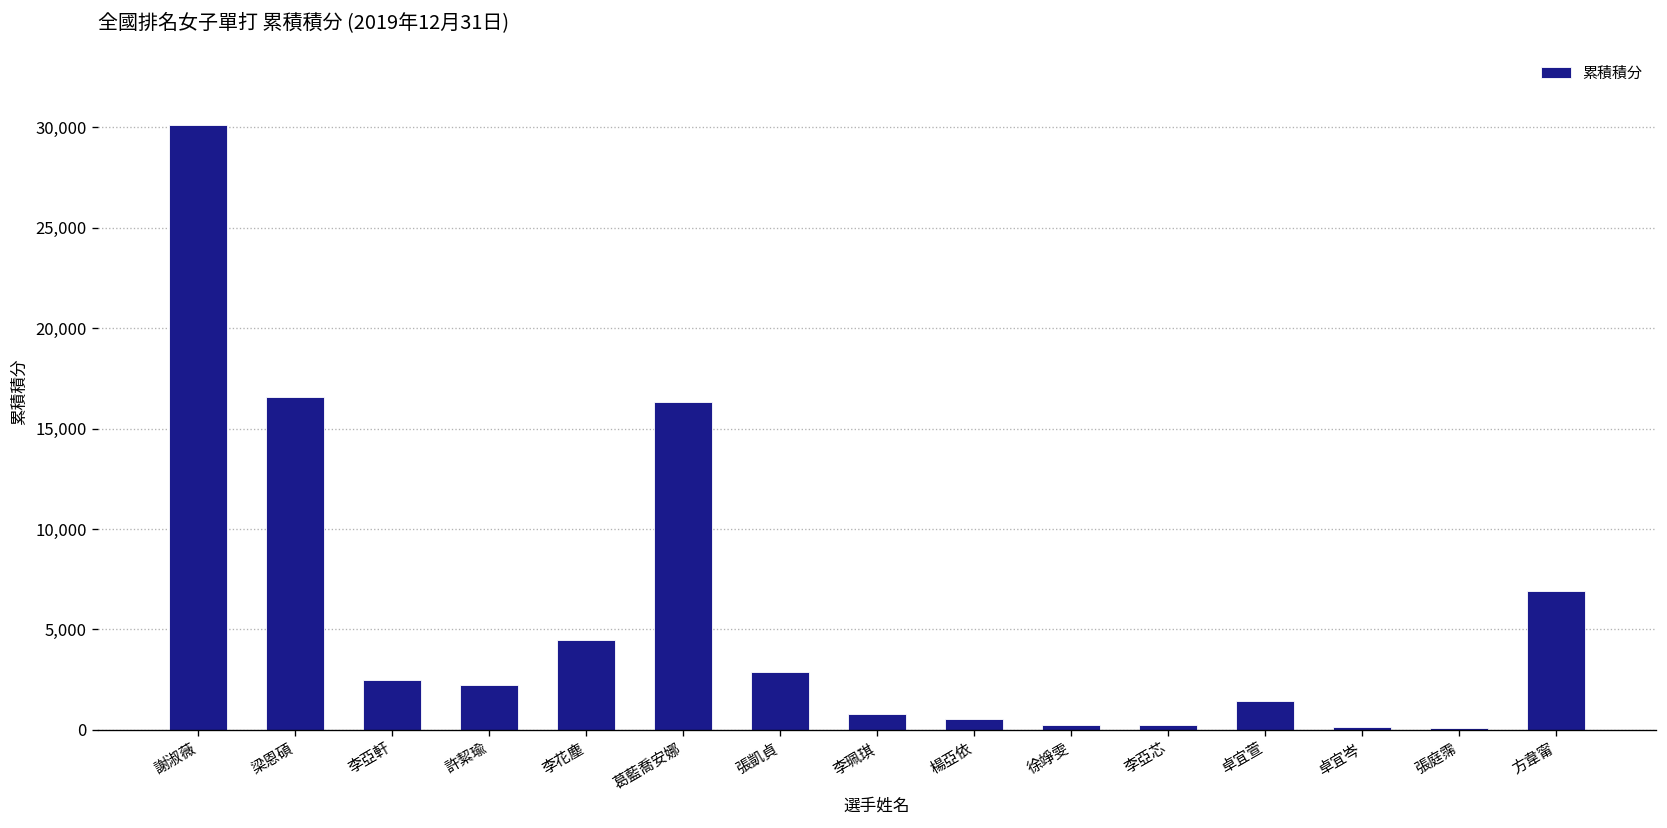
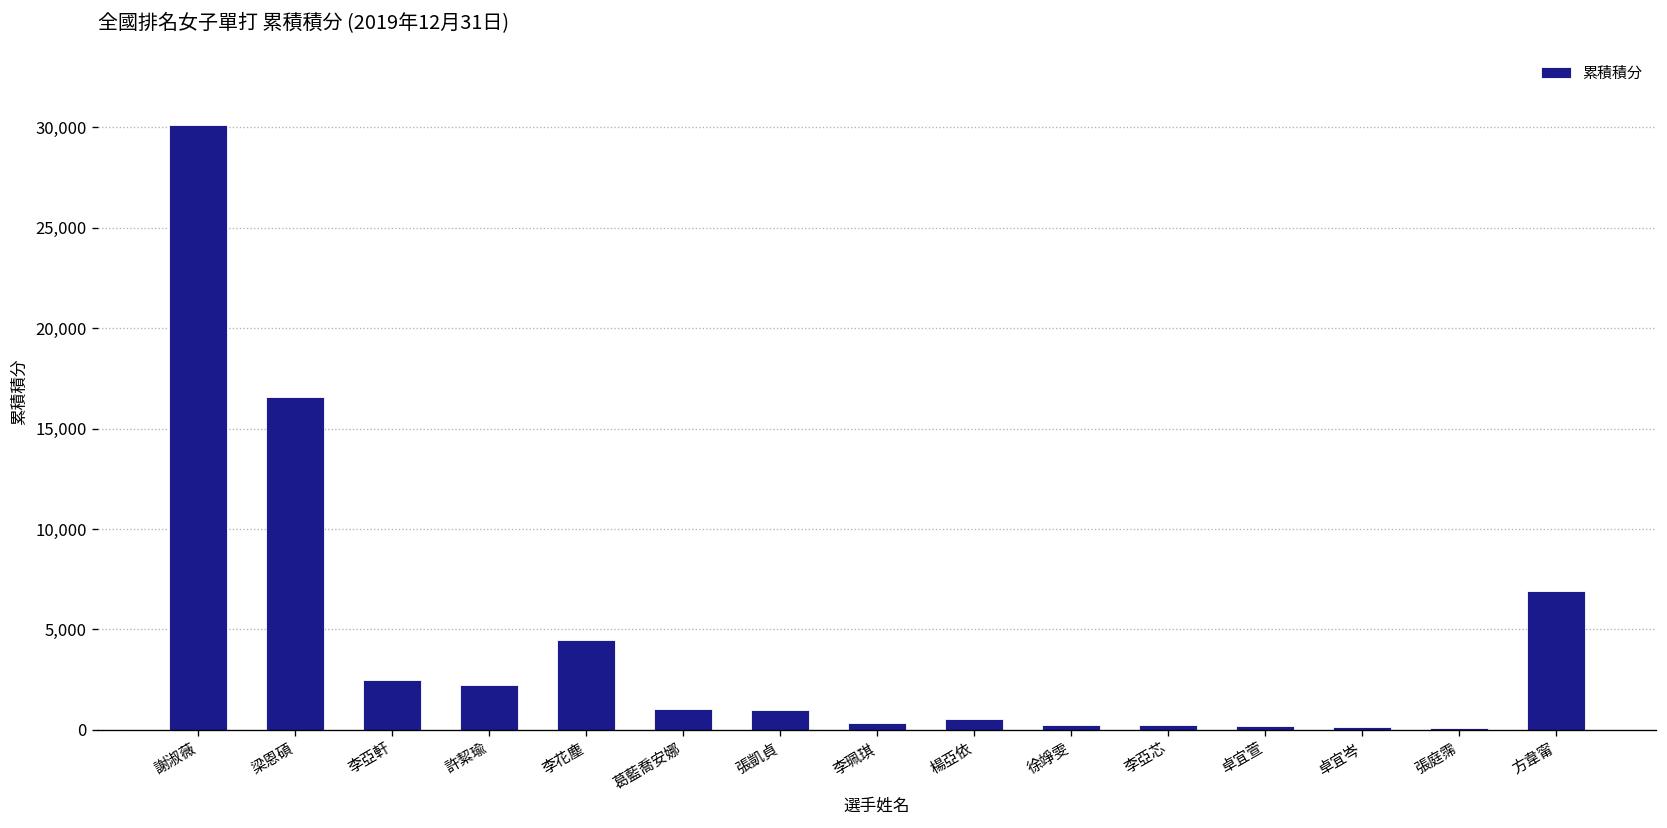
  {
    "謝淑薇": "30,100",
    "梁恩碩": "16,600",
    "李亞軒": "2,500",
    "許絜瑜": "2,200",
    "李花塵": "4,500",
-   "葛藍喬安娜": "16,300",
-   "張凱貞": "2,900",
-   "李珮琪": "800",
+   "葛藍喬安娜": "1,100",
+   "張凱貞": "1,000",
+   "李珮琪": "300",
    "楊亞依": "500",
    "徐竫雯": "300",
    "李亞芯": "300",
-   "卓宜萱": "1,400",
+   "卓宜萱": "200",
    "卓宜岑": "200",
    "方韋甯": "6,900"
  }
